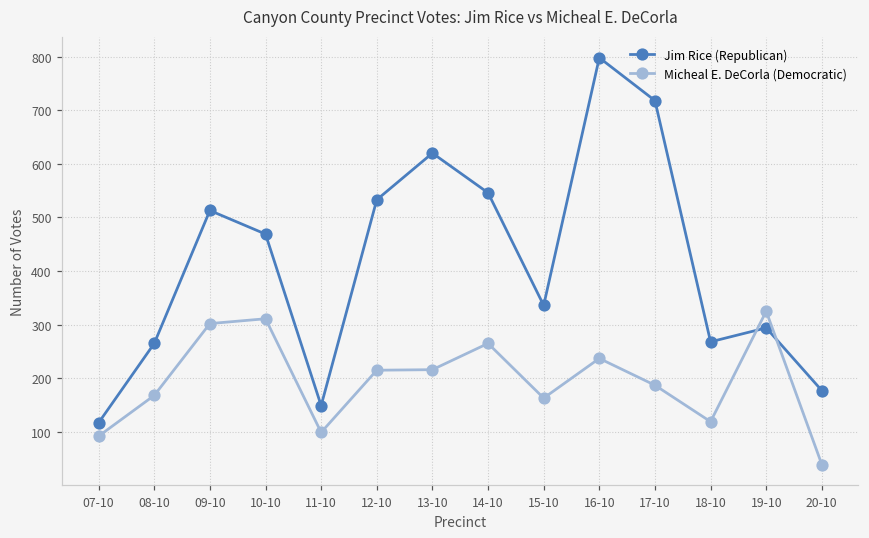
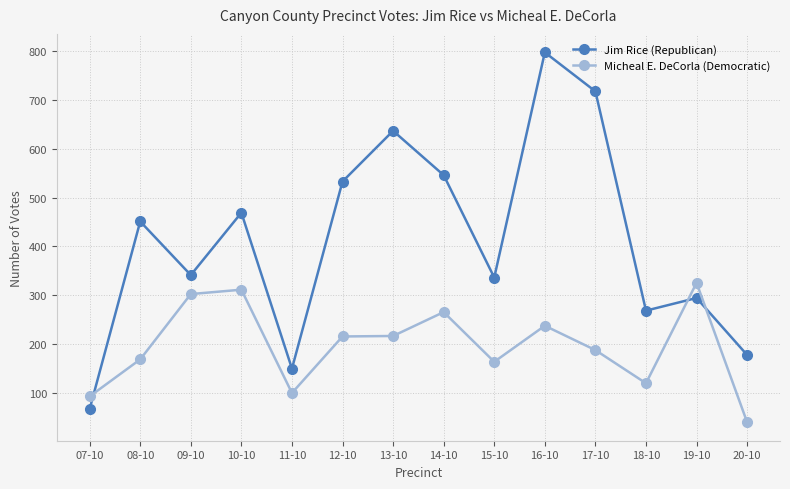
  {
    "Jim Rice (Republican)": {
-     "07-10": 120,
-     "08-10": 270,
-     "09-10": 510,
+     "07-10": 70,
+     "08-10": 450,
+     "09-10": 340,
      "10-10": 470,
      "11-10": 150,
      "12-10": 530,
-     "13-10": 620,
+     "13-10": 640,
      "14-10": 550,
      "15-10": 340,
      "16-10": 800,
      "17-10": 720,
      "18-10": 270,
      "19-10": 290,
      "20-10": 180
    },
    "Micheal E. DeCorla (Democratic)": {
      "07-10": 90,
      "08-10": 170,
      "09-10": 300,
      "10-10": 310,
      "11-10": 100,
      "12-10": 220,
      "13-10": 220,
      "14-10": 270,
      "15-10": 160,
      "16-10": 240,
      "17-10": 190,
      "18-10": 120,
      "19-10": 330,
      "20-10": 40
    }
  }
